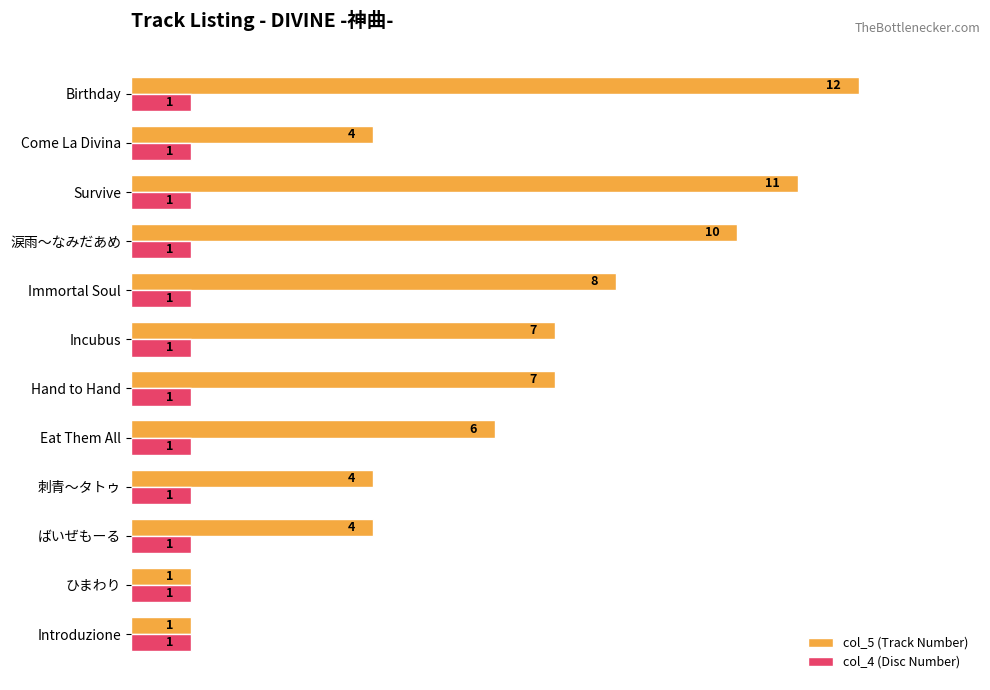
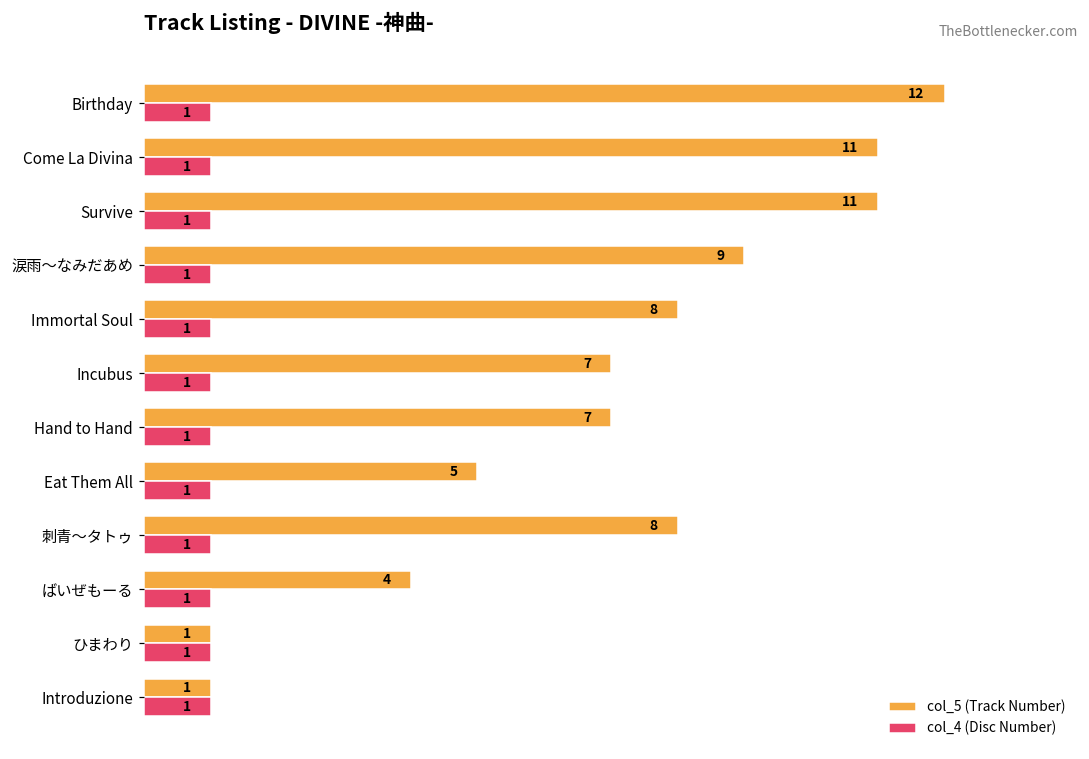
  {
    "col_5 (Track Number)": {
      "Birthday": 12,
-     "Come La Divina": 4,
+     "Come La Divina": 11,
      "Survive": 11,
-     "涙雨～なみだあめ": 10,
+     "涙雨～なみだあめ": 9,
      "Immortal Soul": 8,
      "Incubus": 7,
      "Hand to Hand": 7,
-     "Eat Them All": 6,
-     "刺青～タトゥ": 4,
+     "Eat Them All": 5,
+     "刺青～タトゥ": 8,
      "ばいぜもーる": 4,
      "ひまわり": 1,
      "Introduzione": 1
    },
    "col_4 (Disc Number)": {
      "Birthday": 1,
      "Come La Divina": 1,
      "Survive": 1,
      "涙雨～なみだあめ": 1,
      "Immortal Soul": 1,
      "Incubus": 1,
      "Hand to Hand": 1,
      "Eat Them All": 1,
      "刺青～タトゥ": 1,
      "ばいぜもーる": 1,
      "ひまわり": 1,
      "Introduzione": 1
    }
  }
